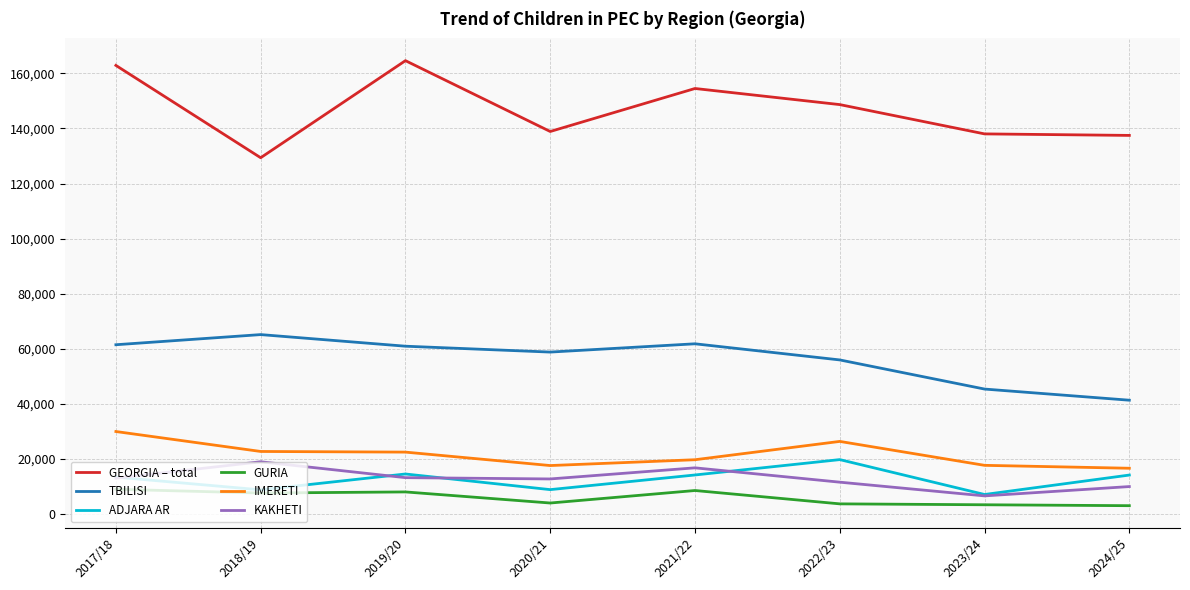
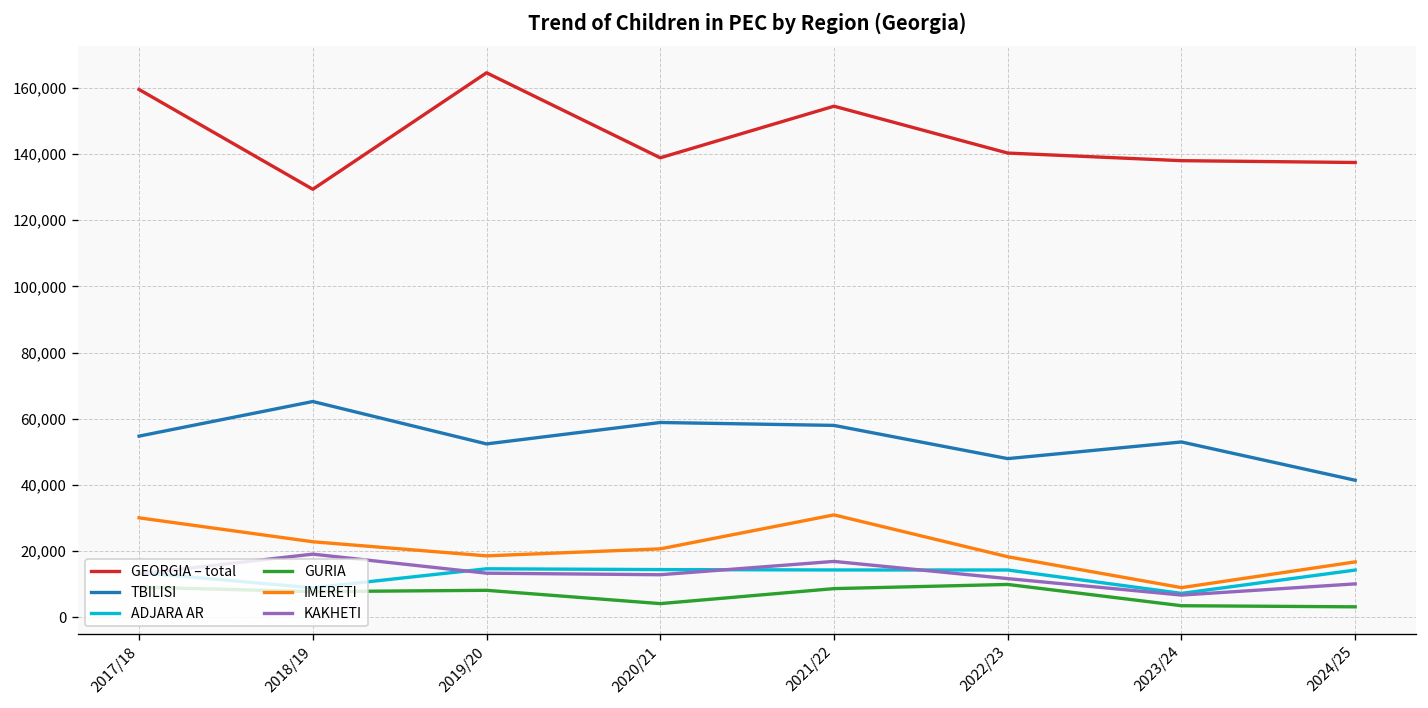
  {
    "GEORGIA – total": {
-     "2017/18": "163,000",
+     "2017/18": "160,000",
      "2018/19": "129,000",
      "2019/20": "165,000",
      "2020/21": "139,000",
      "2021/22": "155,000",
-     "2022/23": "149,000",
+     "2022/23": "140,000",
      "2023/24": "138,000",
      "2024/25": "137,000"
    },
    "TBILISI": {
-     "2017/18": "62,000",
+     "2017/18": "55,000",
      "2018/19": "65,000",
-     "2019/20": "61,000",
+     "2019/20": "52,000",
      "2020/21": "59,000",
-     "2021/22": "62,000",
-     "2022/23": "56,000",
-     "2023/24": "45,000",
+     "2021/22": "58,000",
+     "2022/23": "48,000",
+     "2023/24": "53,000",
      "2024/25": "41,000"
    },
    "ADJARA AR": {
      "2019/20": "15,000",
-     "2020/21": "9,000",
+     "2020/21": "14,000",
      "2021/22": "14,000",
-     "2022/23": "20,000",
+     "2022/23": "14,000",
      "2024/25": "14,000"
    },
    "GURIA": {
      "2019/20": "8,000",
      "2020/21": "4,000",
      "2021/22": "9,000",
-     "2022/23": "4,000",
+     "2022/23": "10,000",
      "2023/24": "3,000",
      "2024/25": "3,000"
    },
    "IMERETI": {
      "2017/18": "30,000",
      "2018/19": "23,000",
-     "2019/20": "23,000",
-     "2020/21": "18,000",
-     "2021/22": "20,000",
-     "2022/23": "26,000",
-     "2023/24": "18,000",
+     "2019/20": "19,000",
+     "2020/21": "21,000",
+     "2021/22": "31,000",
+     "2022/23": "18,000",
+     "2023/24": "9,000",
      "2024/25": "17,000"
    },
    "KAKHETI": {
      "2019/20": "13,000",
      "2020/21": "13,000",
      "2021/22": "17,000",
      "2022/23": "12,000",
      "2024/25": "10,000"
    }
  }
